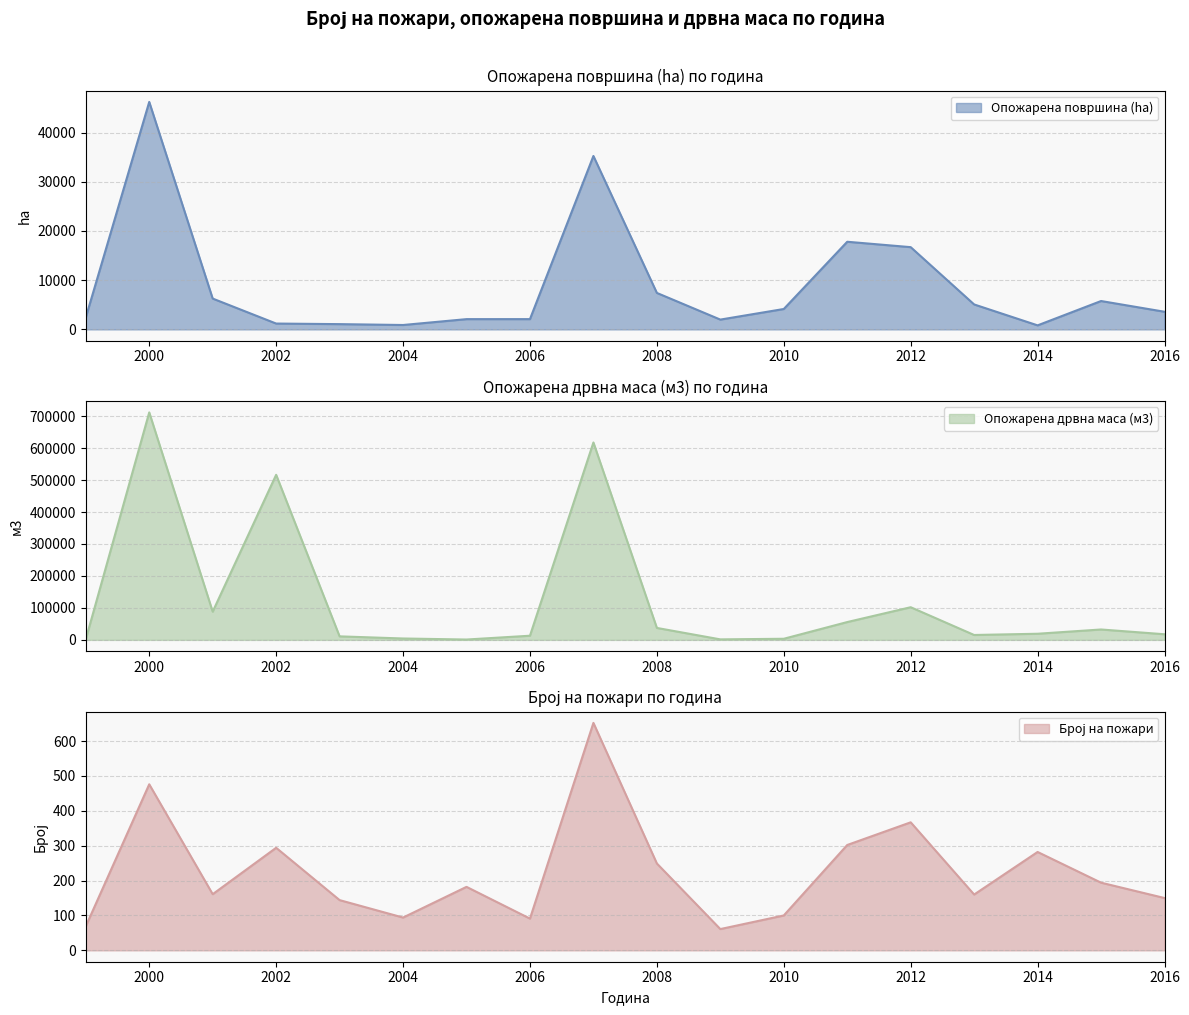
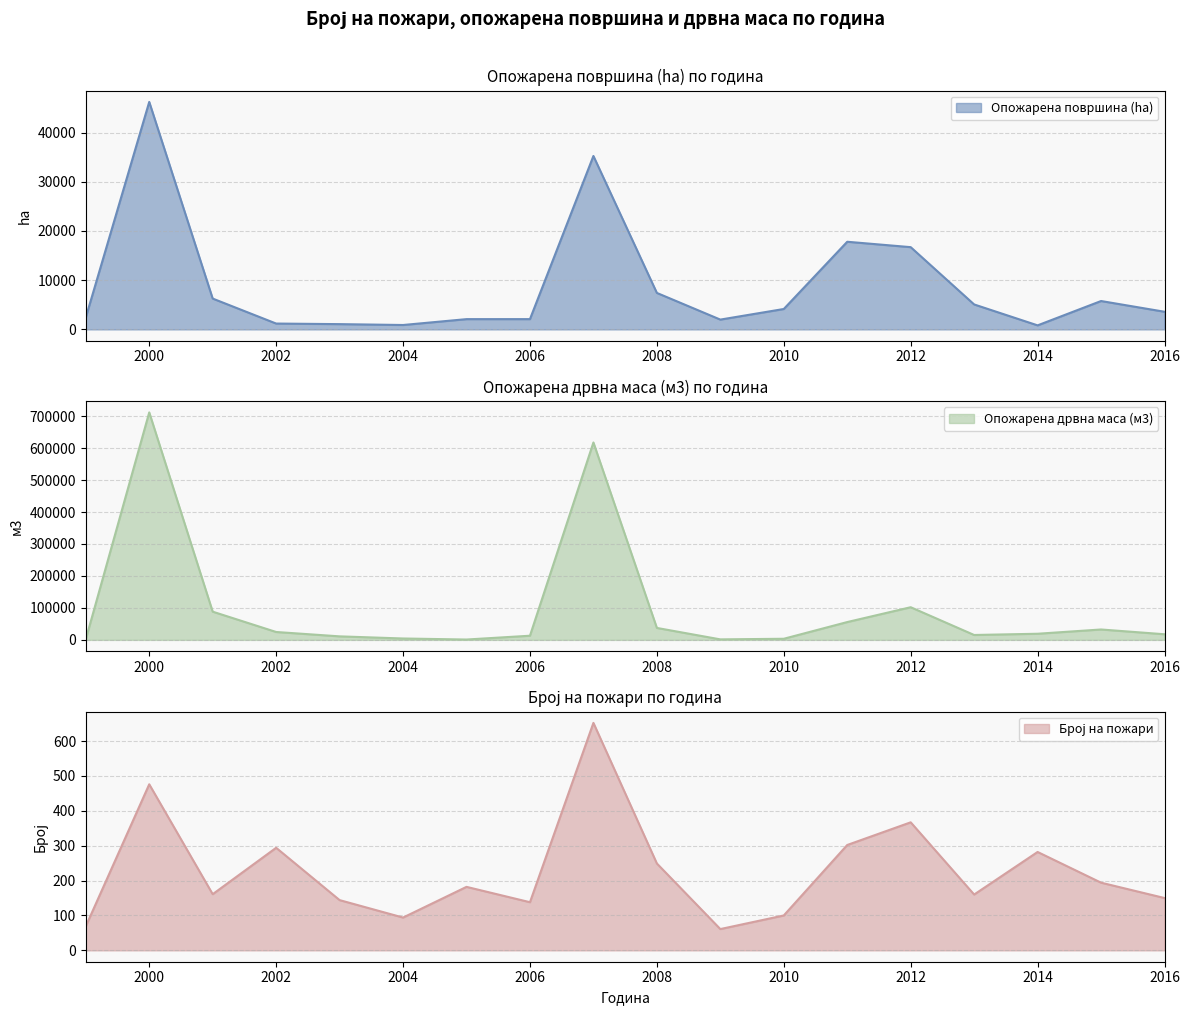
  {
    "Опожарена површина (ha) по година": {
      "2000": 46000,
      "2002": 1000,
      "2004": 1000,
      "2006": 2000,
      "2008": 7000,
      "2010": 4000,
      "2012": 17000,
      "2014": 1000,
      "2016": 4000
    },
    "Опожарена дрвна маса (м3) по година": {
      "2000": 710000,
-     "2002": 520000,
+     "2002": 20000,
      "2004": 0,
      "2006": 10000,
      "2008": 40000,
      "2010": 0,
      "2012": 100000,
      "2014": 20000,
      "2016": 20000
    },
    "Број на пожари по година": {
      "2000": 480,
      "2002": 290,
      "2004": 90,
-     "2006": 90,
+     "2006": 140,
      "2008": 250,
      "2010": 100,
      "2012": 370,
      "2014": 280,
      "2016": 150
    }
  }
